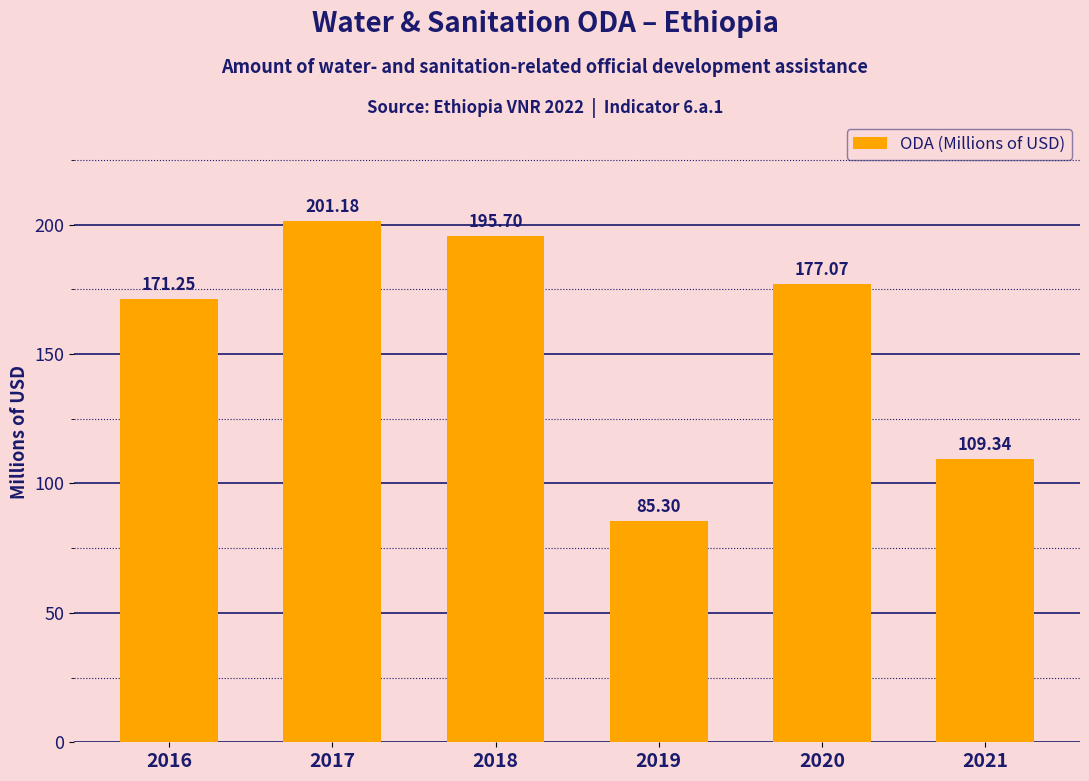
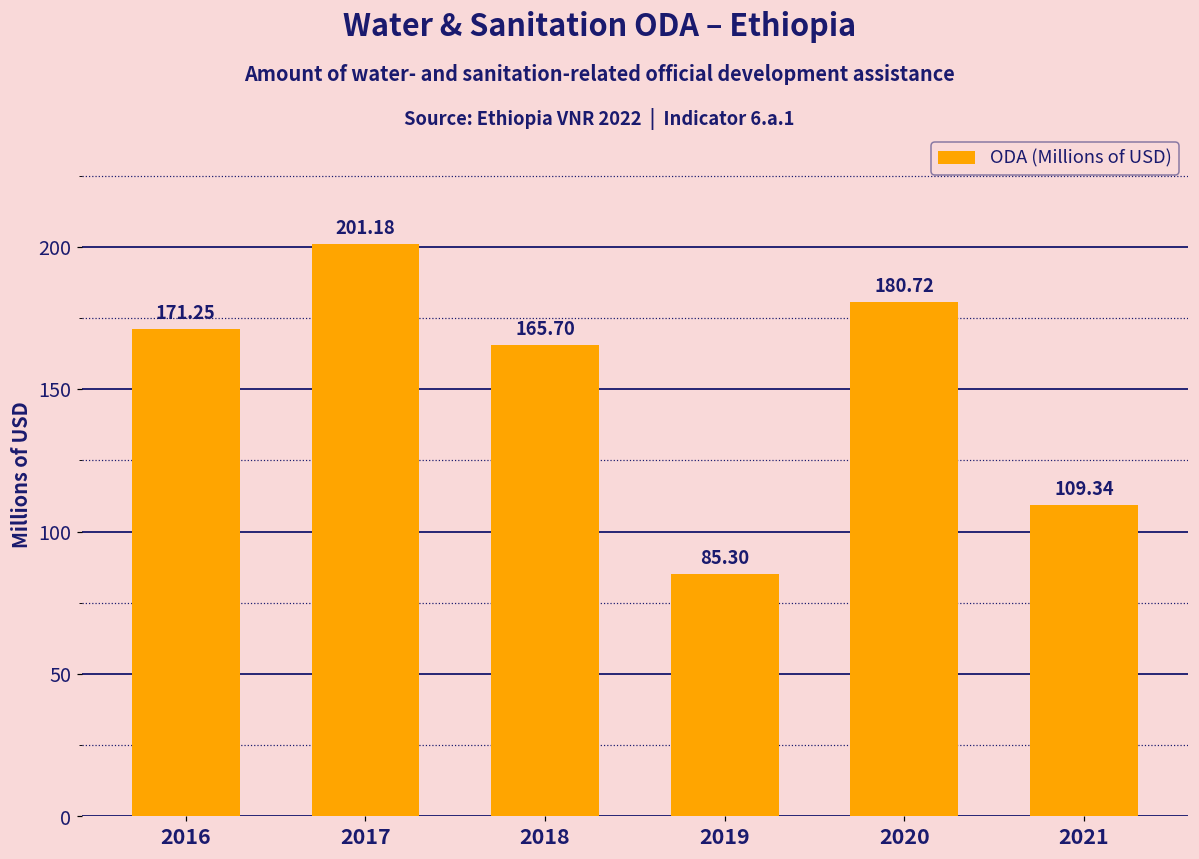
  {
    "2016": 171.25,
    "2017": 201.18,
-   "2018": 195.70,
+   "2018": 165.70,
    "2019": 85.30,
-   "2020": 177.07,
+   "2020": 180.72,
    "2021": 109.34
  }
